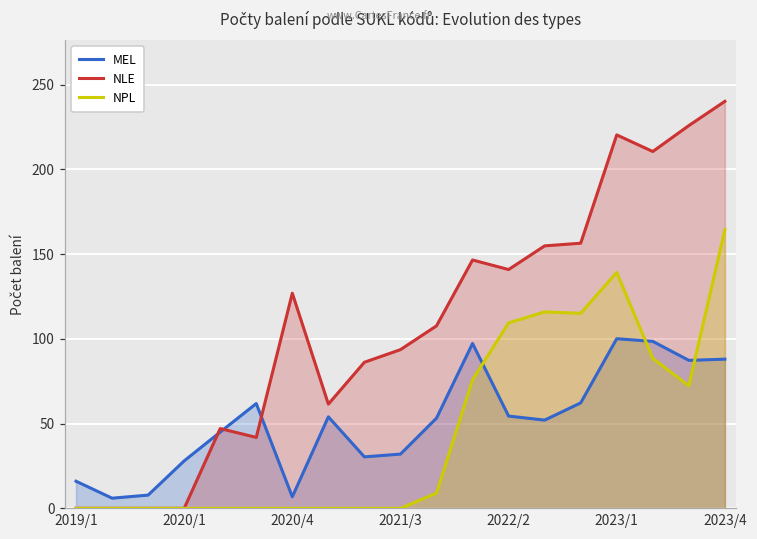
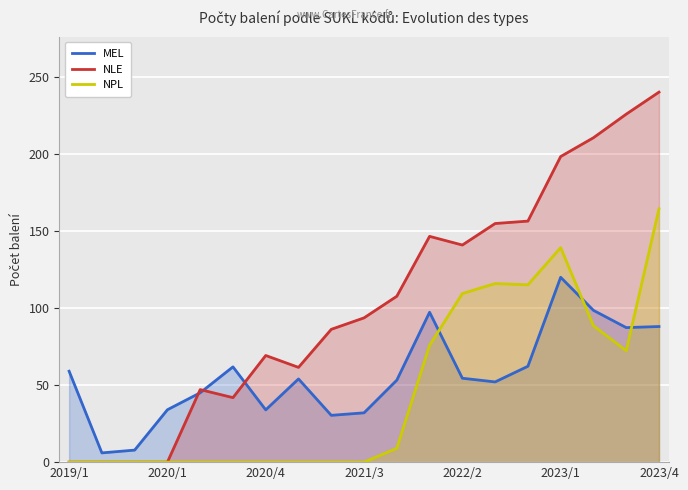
  {
    "MEL": {
-     "2019/1": 16,
-     "2020/1": 28,
-     "2020/4": 7,
+     "2019/1": 59,
+     "2020/1": 34,
+     "2020/4": 34,
      "2021/3": 32,
      "2022/2": 54,
-     "2023/1": 100,
+     "2023/1": 120,
      "2023/4": 88
    },
    "NLE": {
-     "2020/4": 127,
+     "2020/4": 69,
      "2021/3": 94,
      "2022/2": 141,
-     "2023/1": 220,
+     "2023/1": 198,
      "2023/4": 240
    },
    "NPL": {
      "2020/4": 0,
      "2021/3": 0,
      "2022/2": 109,
      "2023/1": 139,
      "2023/4": 164
    }
  }
